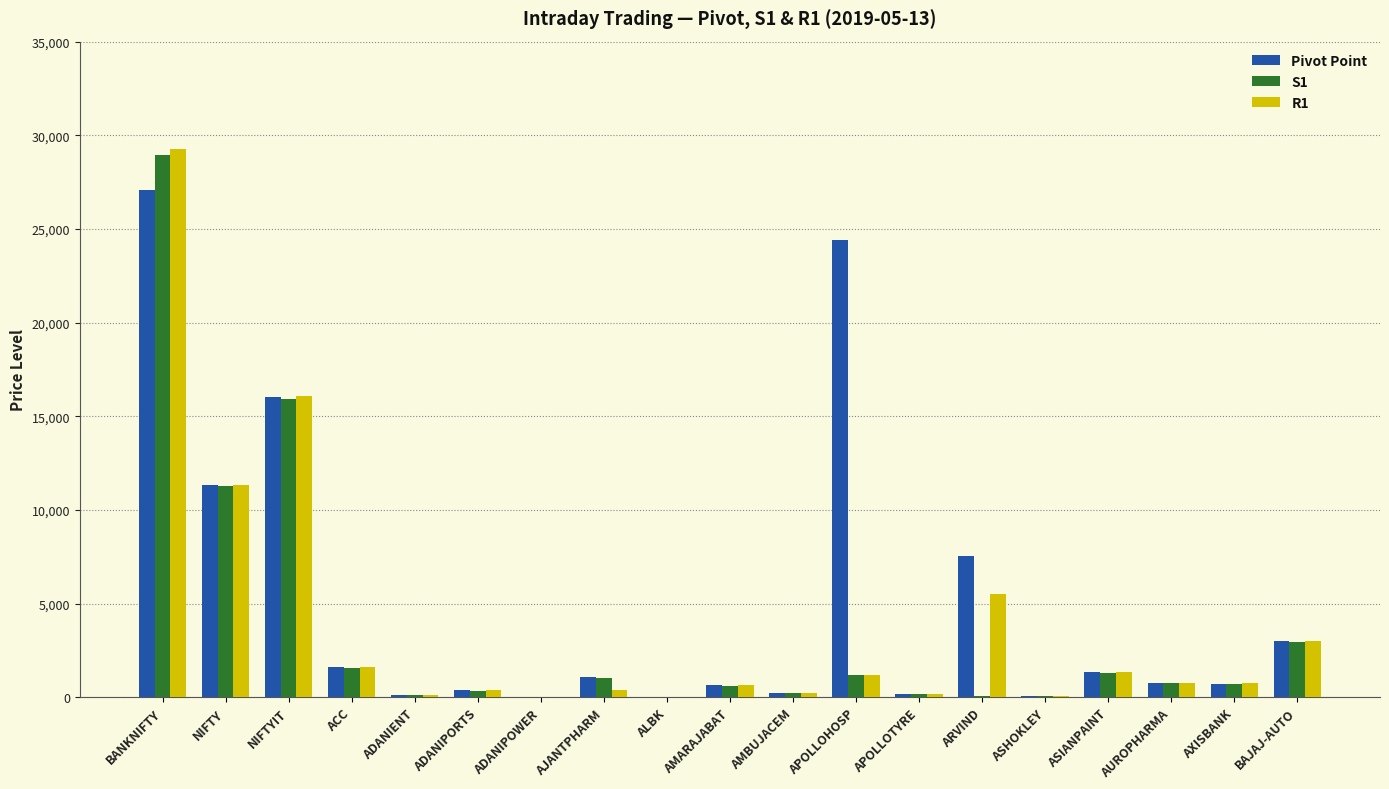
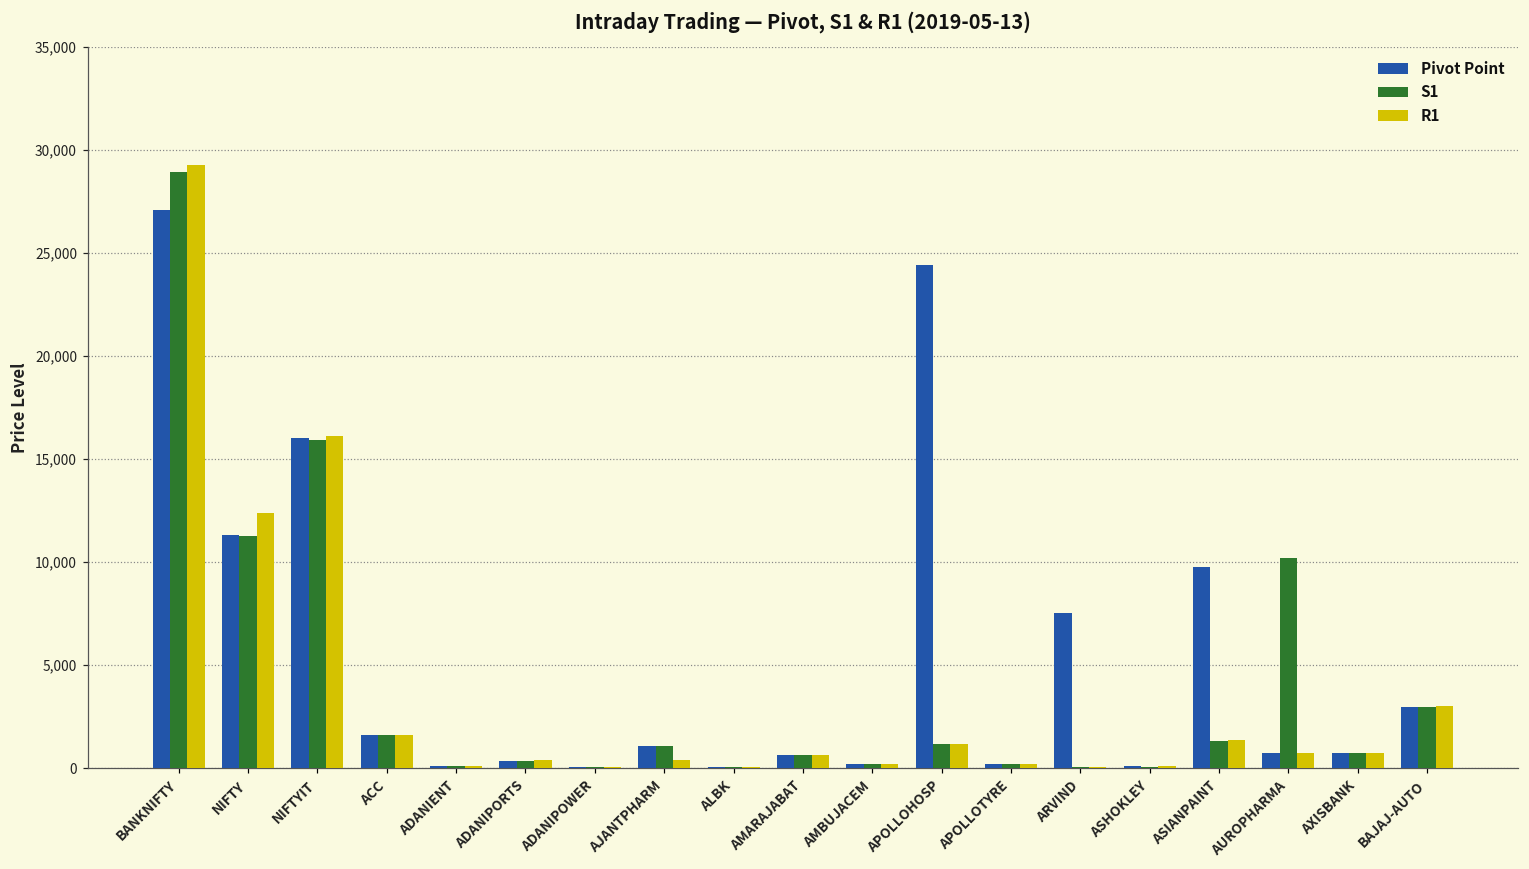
  {
    "Pivot Point": {
      "BANKNIFTY": "27,100",
      "NIFTY": "11,300",
      "NIFTYIT": "16,000",
      "ACC": "1,600",
      "ADANIPORTS": "400",
      "AJANTPHARM": "1,100",
      "AMARAJABAT": "600",
      "AMBUJACEM": "200",
      "APOLLOHOSP": "24,400",
      "APOLLOTYRE": "200",
      "ARVIND": "7,500",
-     "ASIANPAINT": "1,300",
+     "ASIANPAINT": "9,800",
      "AUROPHARMA": "800",
      "AXISBANK": "700",
      "BAJAJ-AUTO": "3,000"
    },
    "S1": {
      "BANKNIFTY": "28,900",
      "NIFTY": "11,300",
      "NIFTYIT": "15,900",
      "ACC": "1,600",
      "ADANIPORTS": "400",
      "AJANTPHARM": "1,100",
      "AMARAJABAT": "600",
      "AMBUJACEM": "200",
      "APOLLOHOSP": "1,200",
      "APOLLOTYRE": "200",
      "ASIANPAINT": "1,300",
-     "AUROPHARMA": "700",
+     "AUROPHARMA": "10,200",
      "AXISBANK": "700",
      "BAJAJ-AUTO": "3,000"
    },
    "R1": {
      "BANKNIFTY": "29,200",
-     "NIFTY": "11,400",
+     "NIFTY": "12,400",
      "NIFTYIT": "16,100",
      "ACC": "1,600",
      "ADANIPORTS": "400",
      "AJANTPHARM": "400",
      "AMARAJABAT": "600",
      "AMBUJACEM": "200",
      "APOLLOHOSP": "1,200",
      "APOLLOTYRE": "200",
-     "ARVIND": "5,500",
+     "ARVIND": "100",
      "ASIANPAINT": "1,400",
      "AUROPHARMA": "800",
      "AXISBANK": "700",
      "BAJAJ-AUTO": "3,000"
    }
  }
